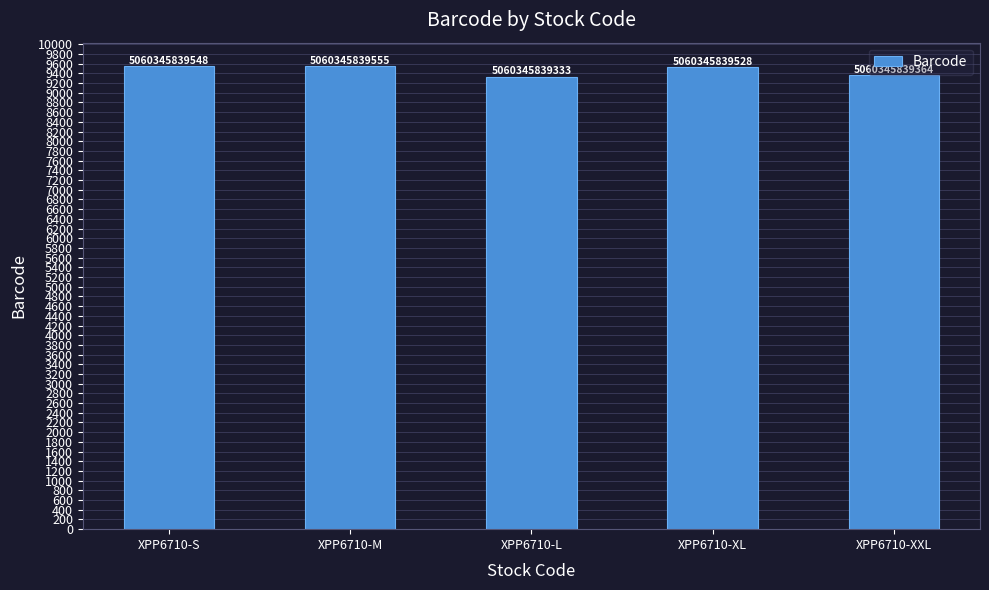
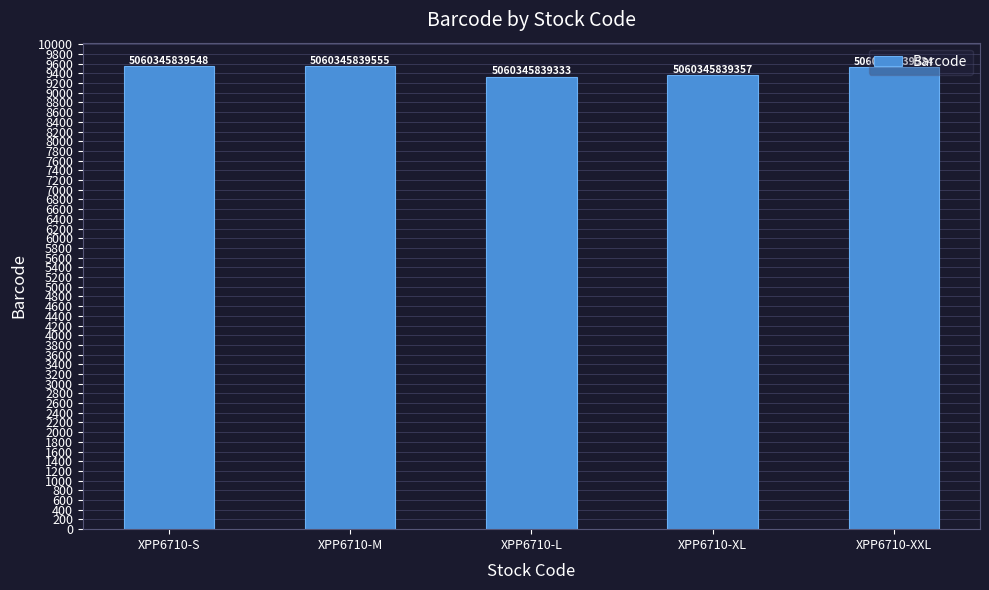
  {
-   "XPP6710-XL": 5060345839528,
-   "XPP6710-XXL": 5060345839364
+   "XPP6710-XL": 5060345839357,
+   "XPP6710-XXL": 5060345839534
  }
